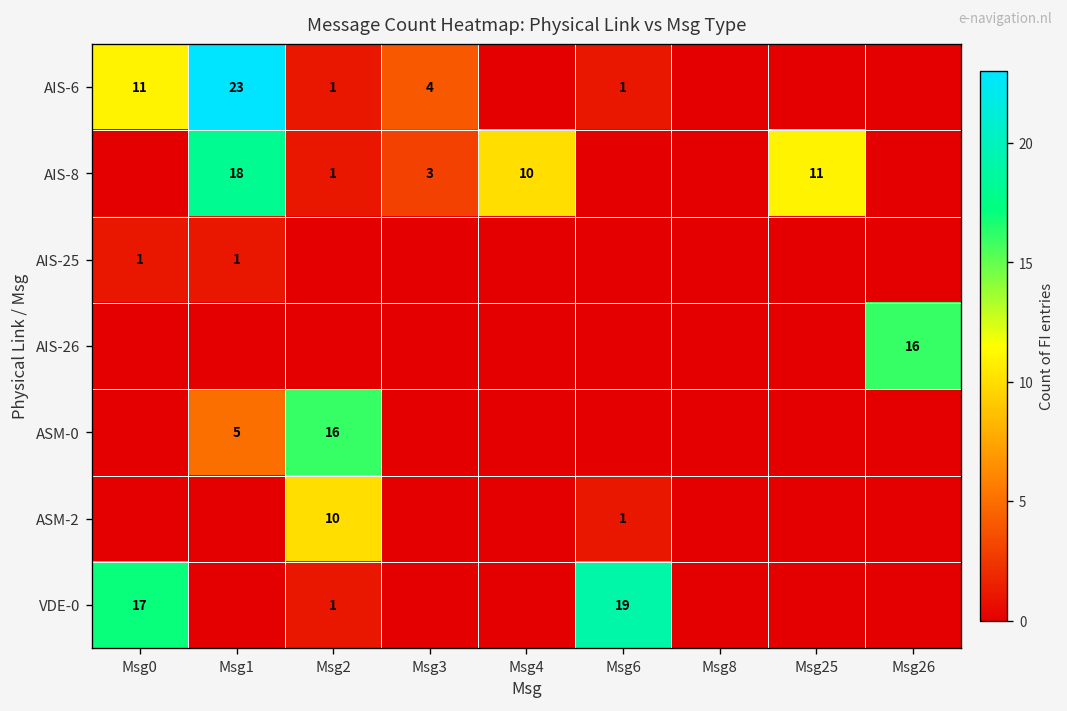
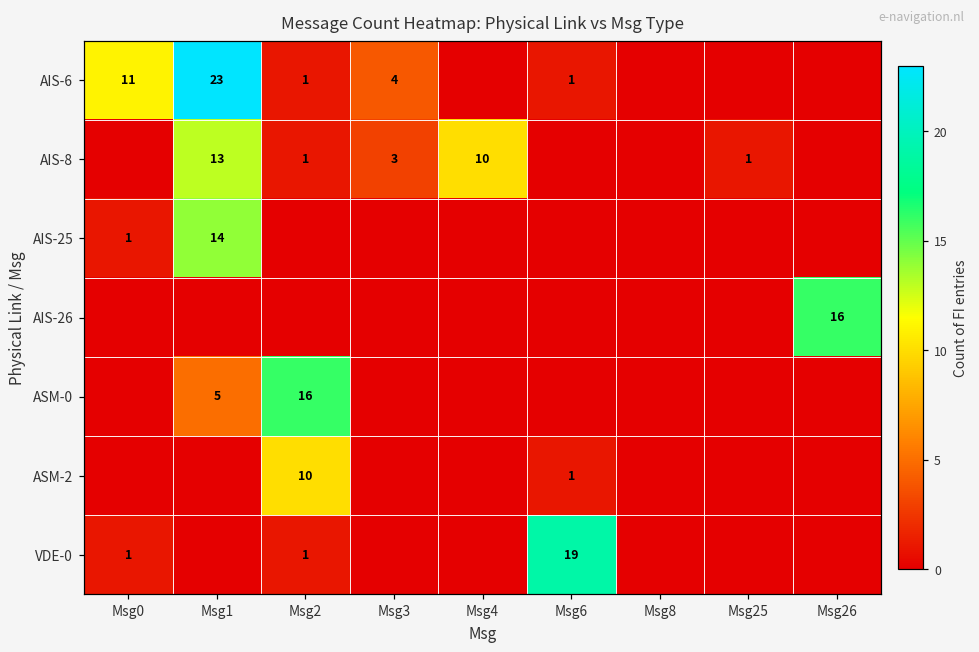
  {
    "AIS-6": {
      "Msg0": 11,
      "Msg1": 23,
      "Msg2": 1,
      "Msg3": 4,
      "Msg6": 1
    },
    "AIS-8": {
-     "Msg1": 18,
+     "Msg1": 13,
      "Msg2": 1,
      "Msg3": 3,
      "Msg4": 10,
-     "Msg25": 11
+     "Msg25": 1
    },
    "AIS-25": {
      "Msg0": 1,
-     "Msg1": 1
+     "Msg1": 14
    },
    "AIS-26": {
      "Msg26": 16
    },
    "ASM-0": {
      "Msg1": 5,
      "Msg2": 16
    },
    "ASM-2": {
      "Msg2": 10,
      "Msg6": 1
    },
    "VDE-0": {
-     "Msg0": 17,
+     "Msg0": 1,
      "Msg2": 1,
      "Msg6": 19
    }
  }
